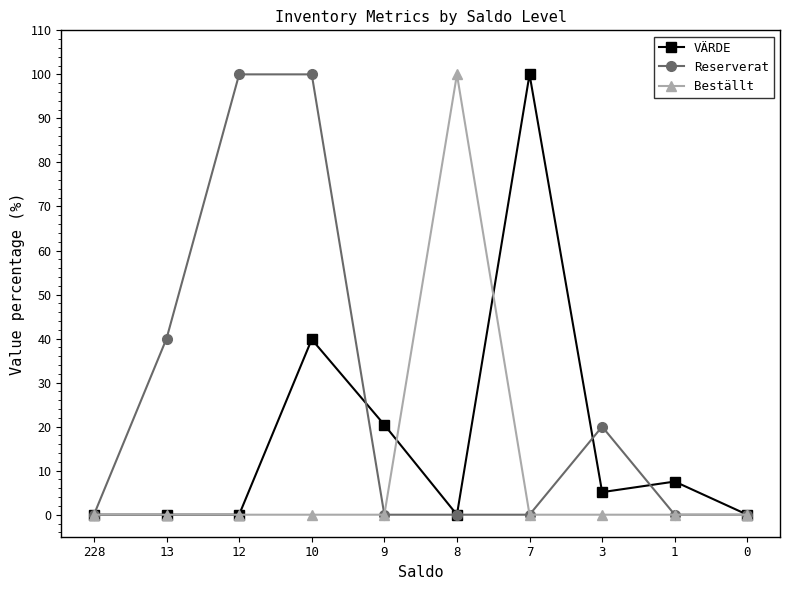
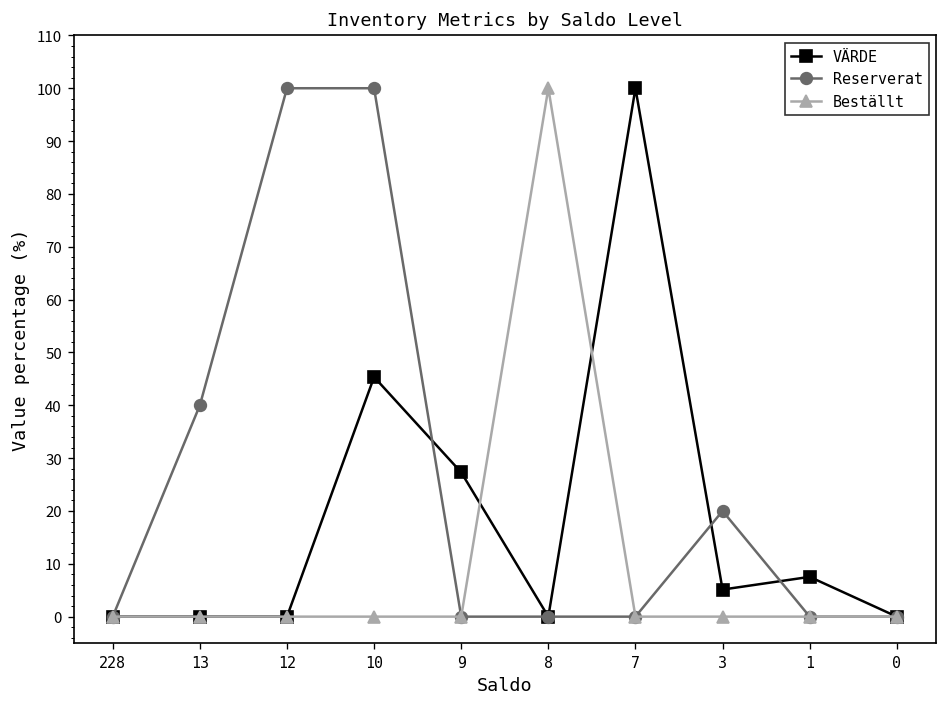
  {
    "VÄRDE": {
-     "10": 40,
-     "9": 20,
+     "10": 45,
+     "9": 27,
      "7": 100,
      "3": 5,
      "1": 8
    },
    "Reserverat": {
      "13": 40,
      "12": 100,
      "10": 100,
      "3": 20
    },
    "Beställt": {
      "10": 0,
      "8": 100,
      "3": 0
    }
  }
